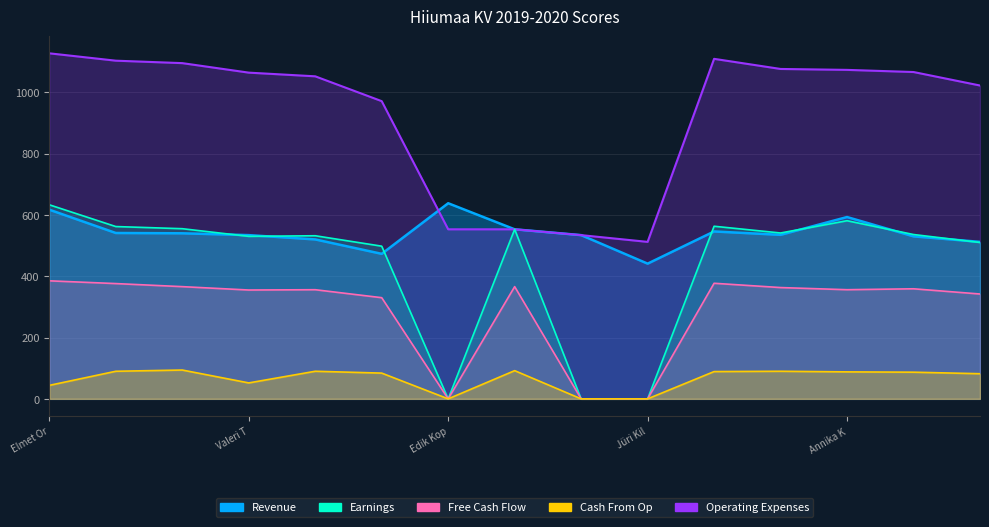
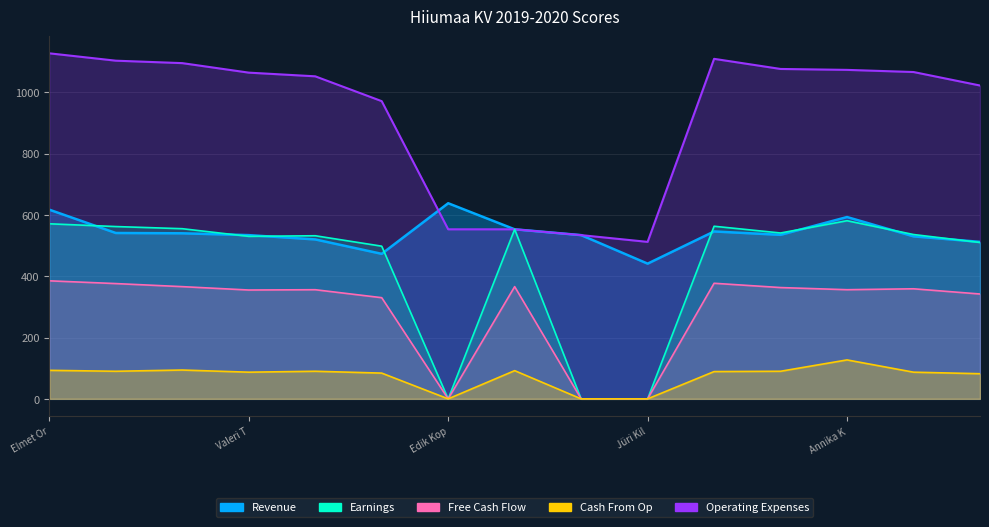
  {
    "Revenue": {
      "Elmet Or": 620,
      "Edik Kop": 640,
      "Jüri Kil": 440,
      "Annika K": 590
    },
    "Earnings": {
-     "Elmet Or": 630,
+     "Elmet Or": 570,
      "Annika K": 580
    },
    "Cash From Op": {
-     "Elmet Or": 40,
-     "Valeri T": 50,
-     "Annika K": 90
+     "Elmet Or": 90,
+     "Valeri T": 90,
+     "Annika K": 130
    }
  }
